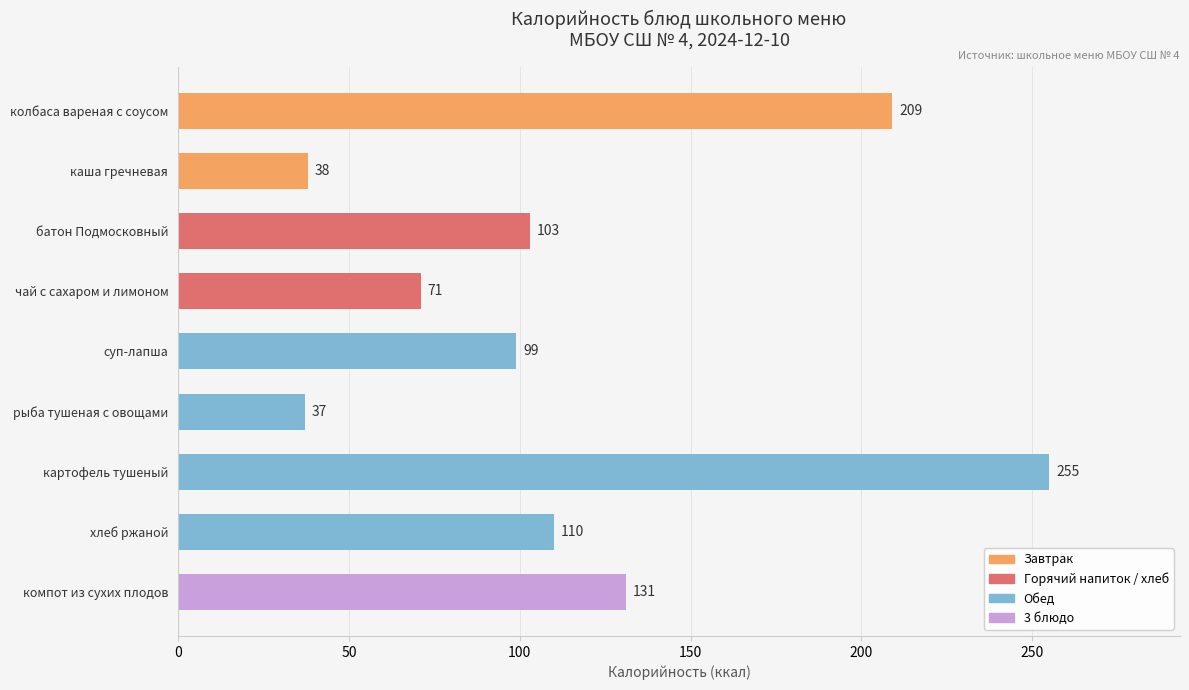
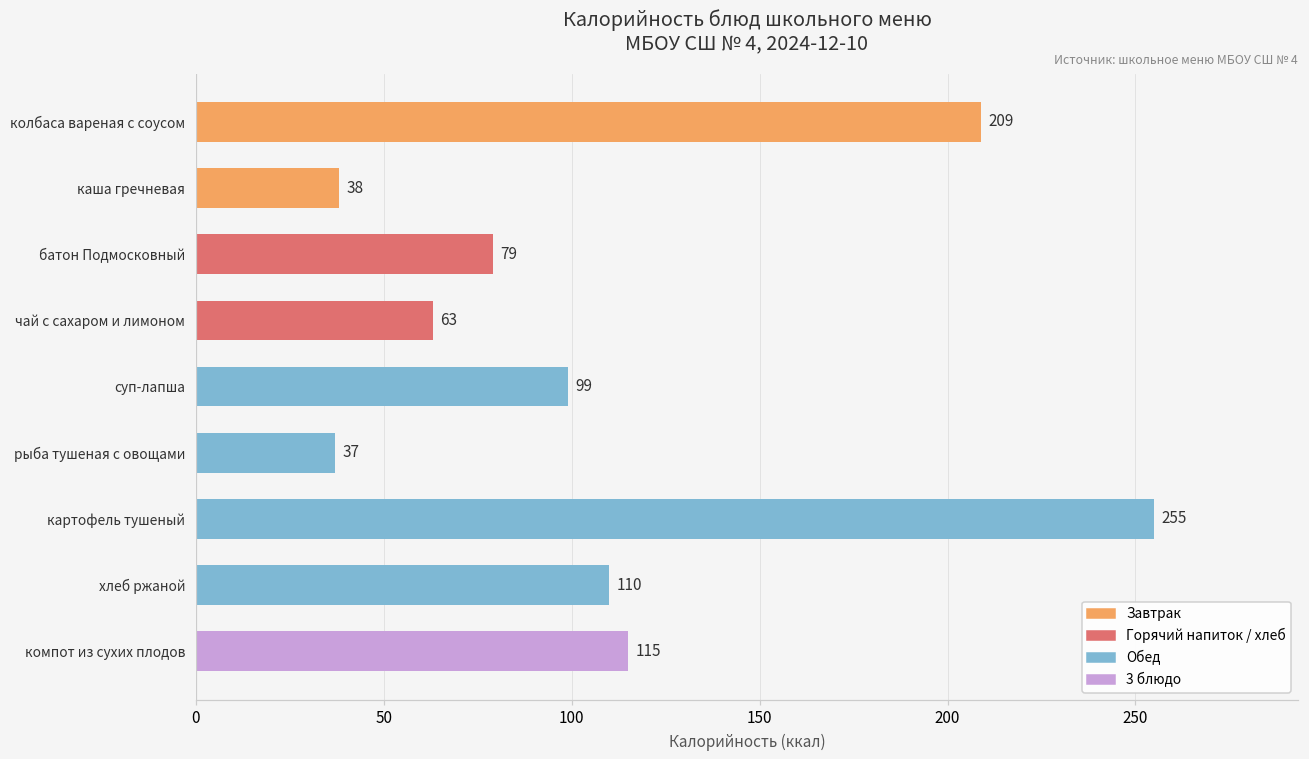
  {
    "колбаса вареная с соусом": 209,
    "каша гречневая": 38,
-   "батон Подмосковный": 103,
-   "чай с сахаром и лимоном": 71,
+   "батон Подмосковный": 79,
+   "чай с сахаром и лимоном": 63,
    "суп-лапша": 99,
    "рыба тушеная с овощами": 37,
    "картофель тушеный": 255,
    "хлеб ржаной": 110,
-   "компот из сухих плодов": 131
+   "компот из сухих плодов": 115
  }
